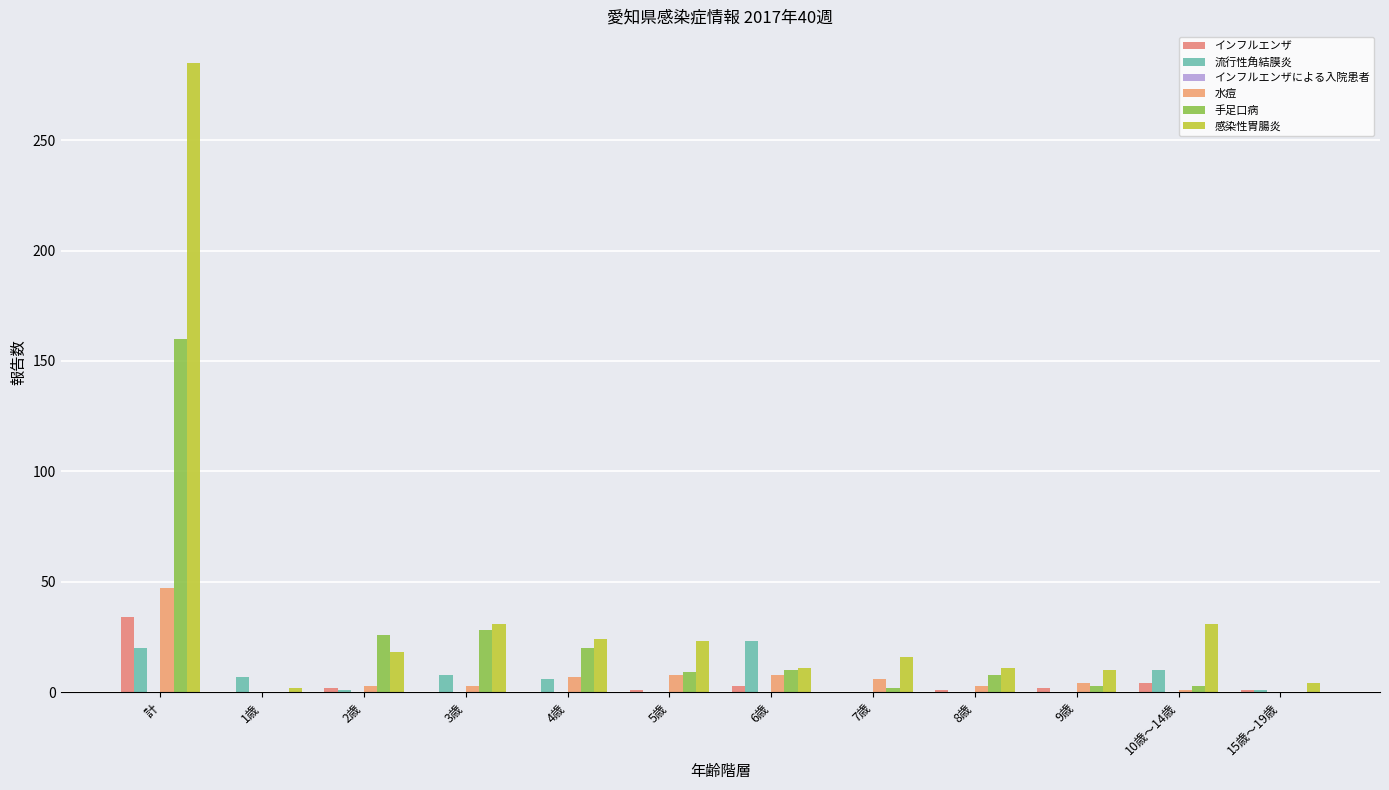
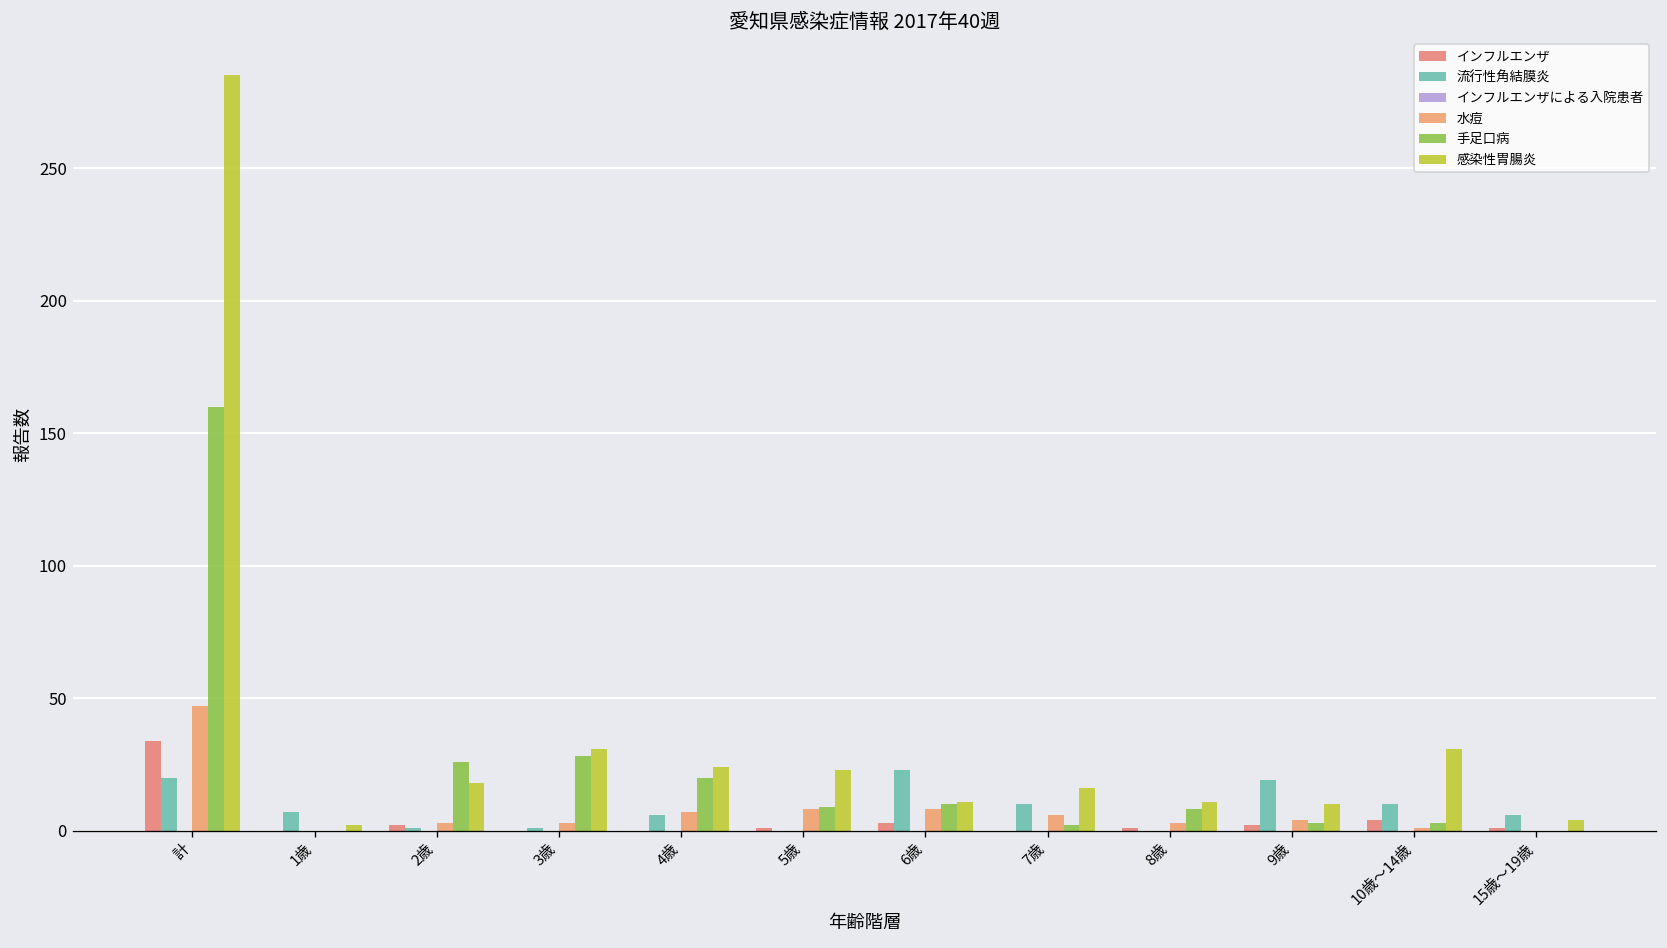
  {
    "流行性角結膜炎": {
      "計": 20,
      "1歳": 7,
-     "3歳": 8,
+     "3歳": 1,
      "4歳": 6,
      "5歳": 0,
      "6歳": 23,
-     "7歳": 0,
+     "7歳": 10,
      "8歳": 0,
-     "9歳": 0,
+     "9歳": 19,
      "10歳～14歳": 10,
-     "15歳～19歳": 1
+     "15歳～19歳": 6
    },
    "インフルエンザによる入院患者": {
      "計": 0,
      "1歳": 0,
      "2歳": 0,
      "3歳": 0,
      "4歳": 0,
      "5歳": 0,
      "6歳": 0,
      "7歳": 0,
      "8歳": 0,
      "9歳": 0,
      "10歳～14歳": 0,
      "15歳～19歳": 0
    }
  }
